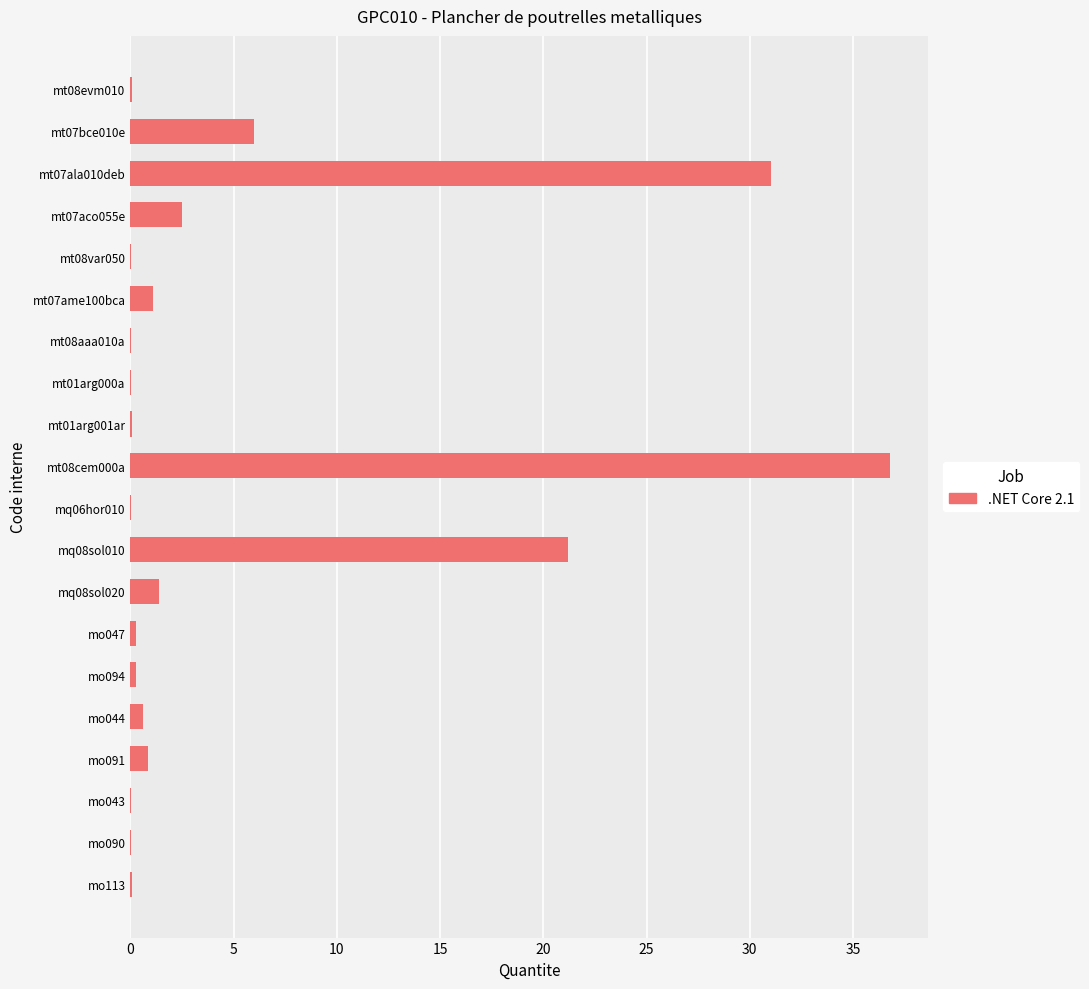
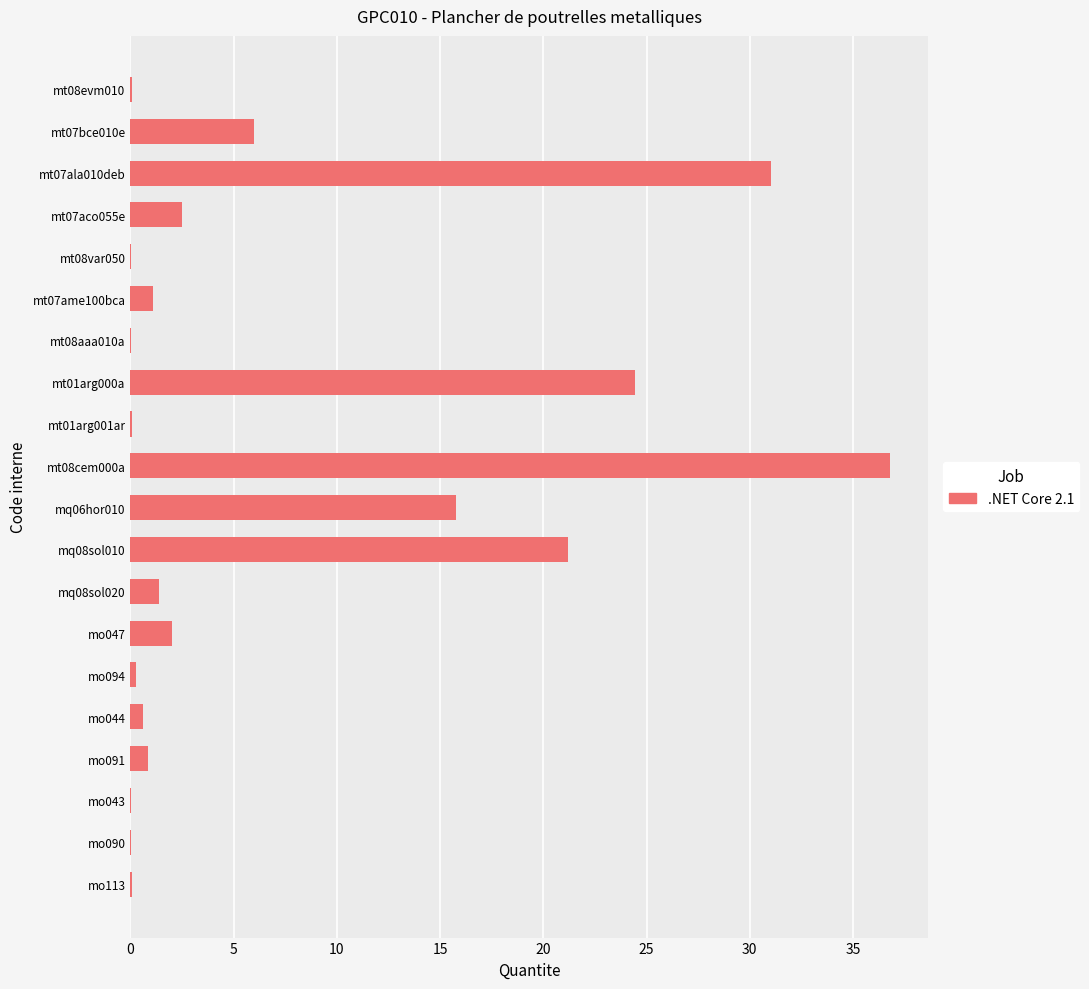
  {
    "mt07bce010e": 6.0,
    "mt07ala010deb": 31.0,
    "mt07aco055e": 2.5,
    "mt07ame100bca": 1.1,
-   "mt01arg000a": 0.0,
+   "mt01arg000a": 24.4,
    "mt08cem000a": 36.8,
-   "mq06hor010": 0.0,
+   "mq06hor010": 15.7,
    "mq08sol010": 21.2,
    "mq08sol020": 1.4,
-   "mo047": 0.3,
+   "mo047": 2.0,
    "mo094": 0.3,
    "mo044": 0.6,
    "mo091": 0.9
  }
